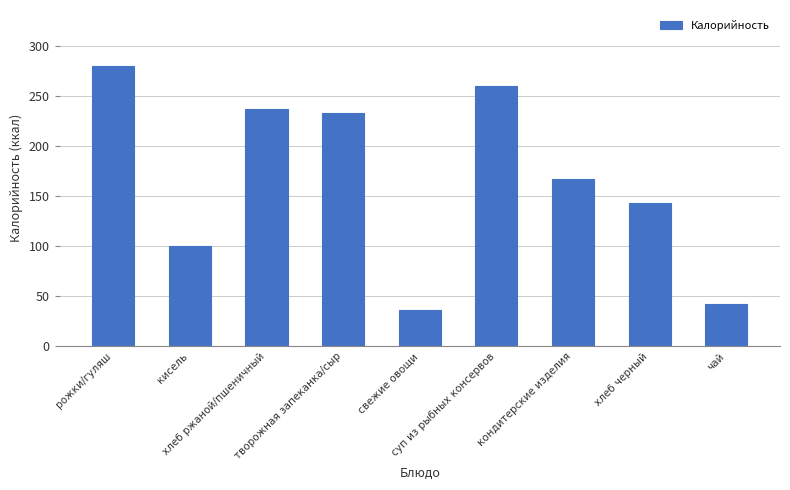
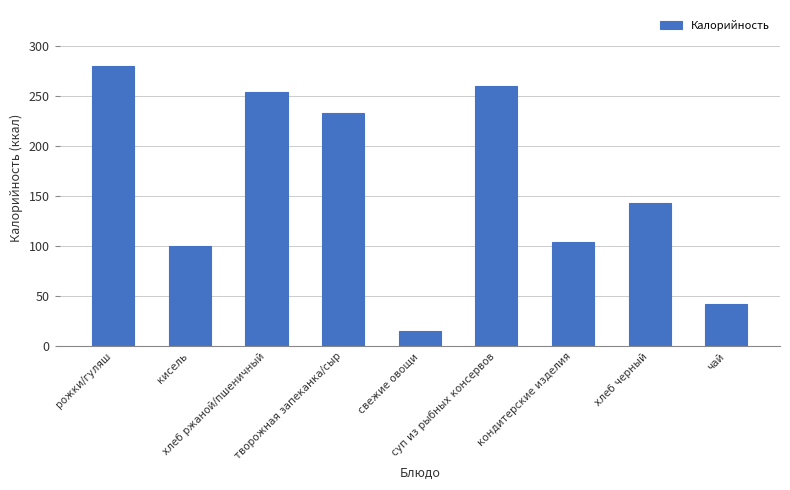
  {
    "рожки/гуляш": 280,
    "кисель": 100,
-   "хлеб ржаной/пшеничный": 237,
+   "хлеб ржаной/пшеничный": 254,
    "творожная запеканка/сыр": 233,
-   "свежие овощи": 36,
+   "свежие овощи": 15,
    "суп из рыбных консервов": 260,
-   "кондитерские изделия": 167,
+   "кондитерские изделия": 104,
    "хлеб черный": 143,
    "чай": 42
  }
